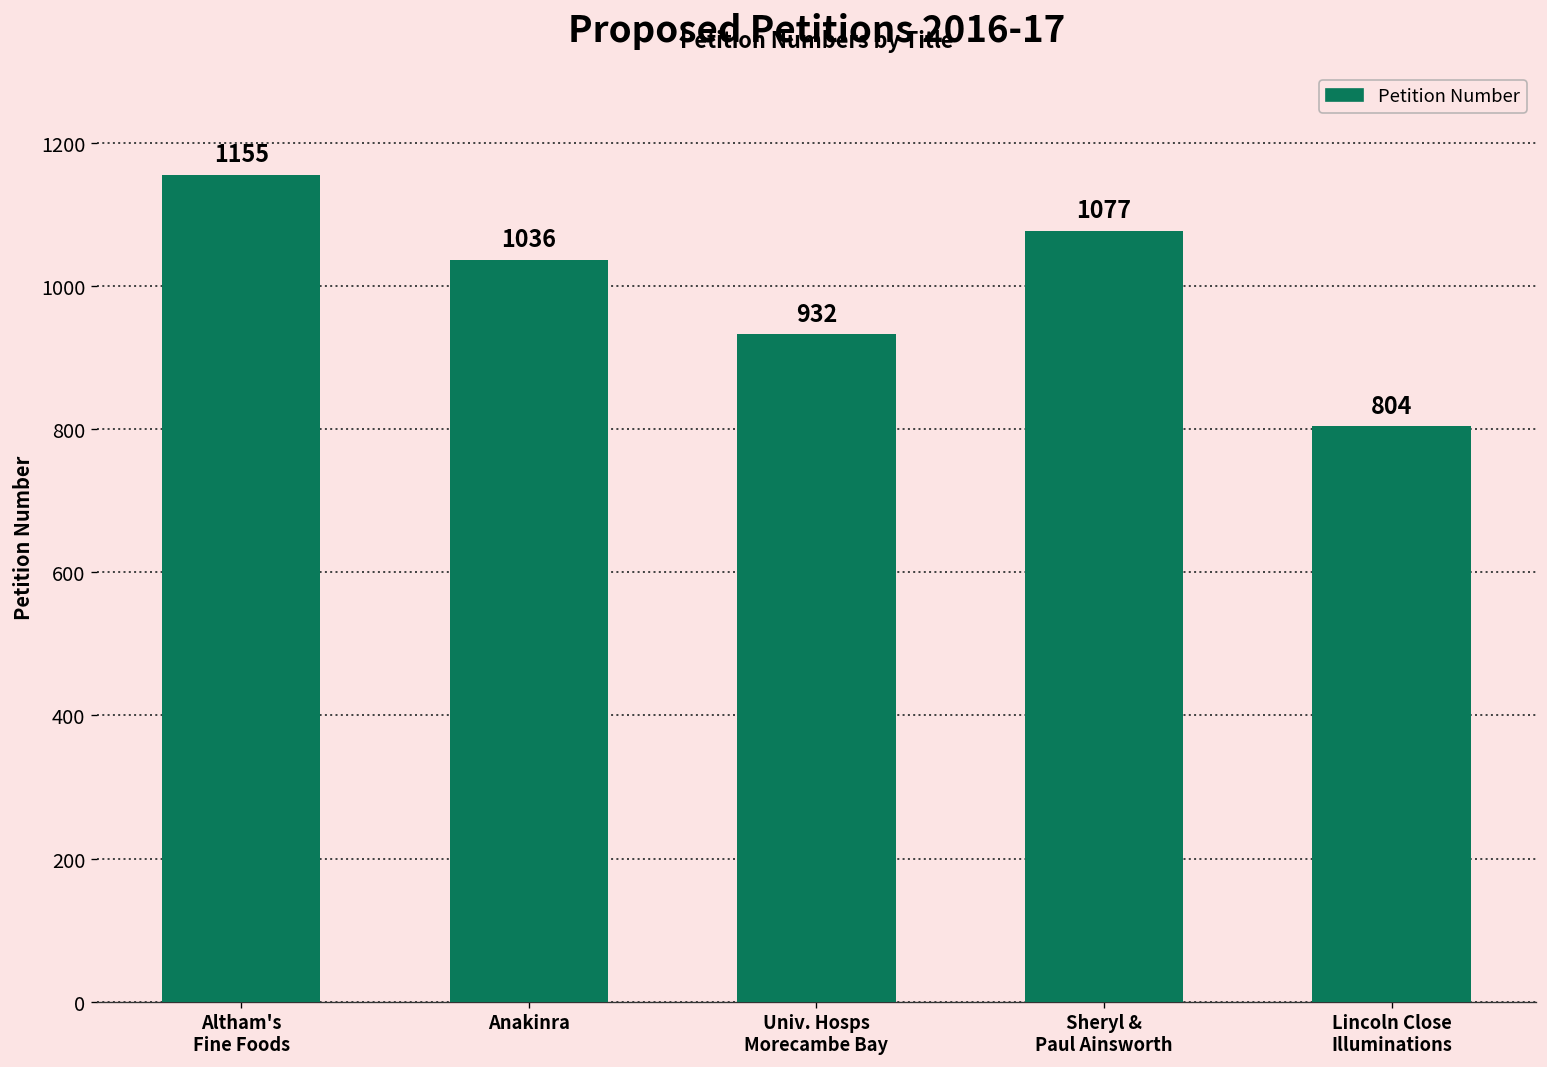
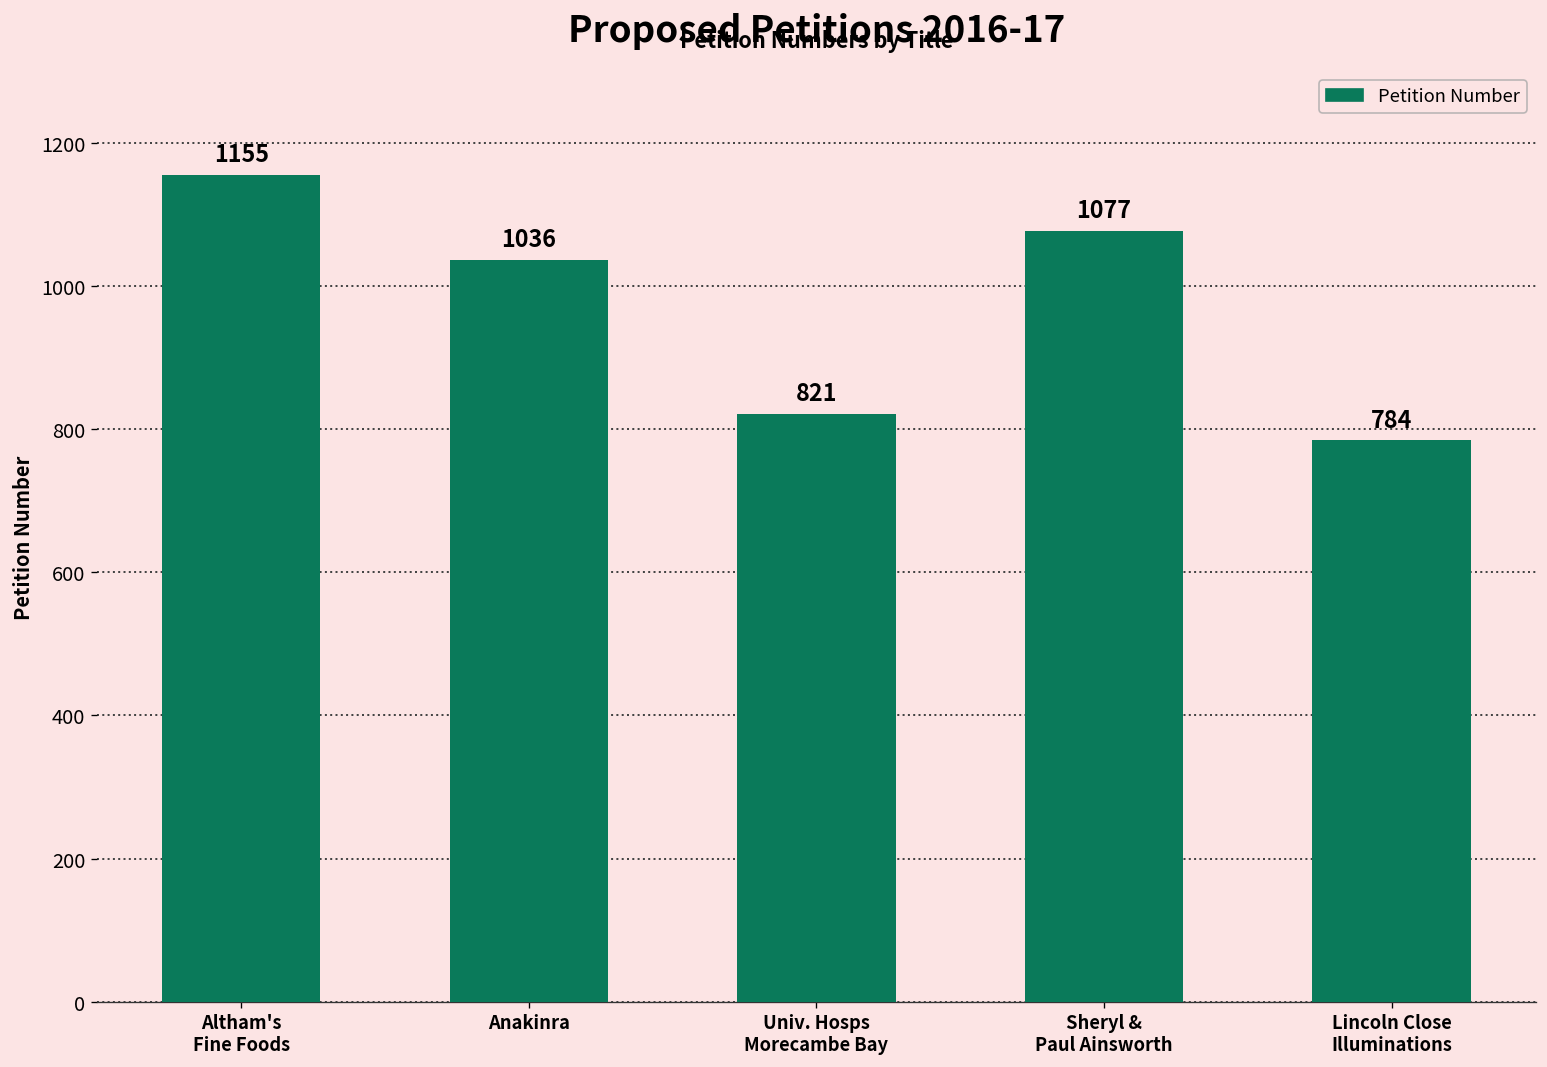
  {
    "Altham's Fine Foods": 1155,
    "Anakinra": 1036,
-   "Univ. Hosps Morecambe Bay": 932,
+   "Univ. Hosps Morecambe Bay": 821,
    "Sheryl & Paul Ainsworth": 1077,
-   "Lincoln Close Illuminations": 804
+   "Lincoln Close Illuminations": 784
  }
